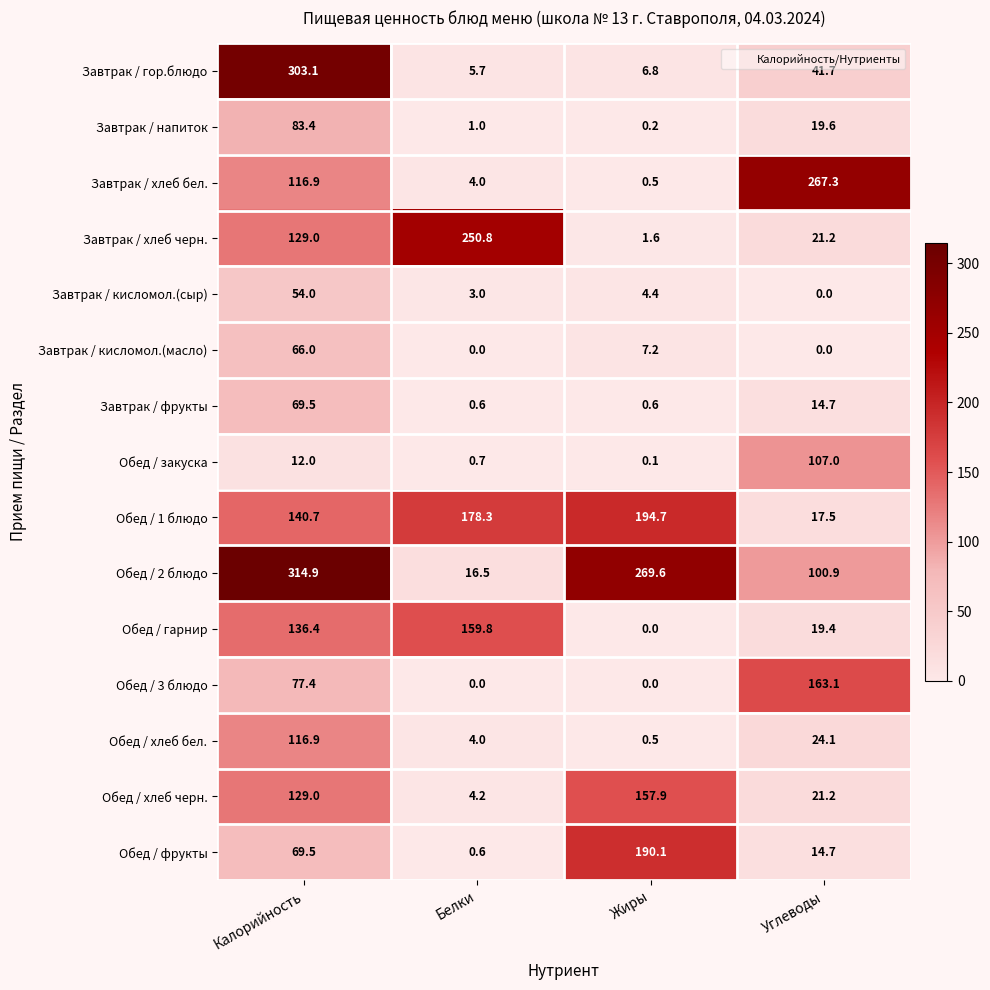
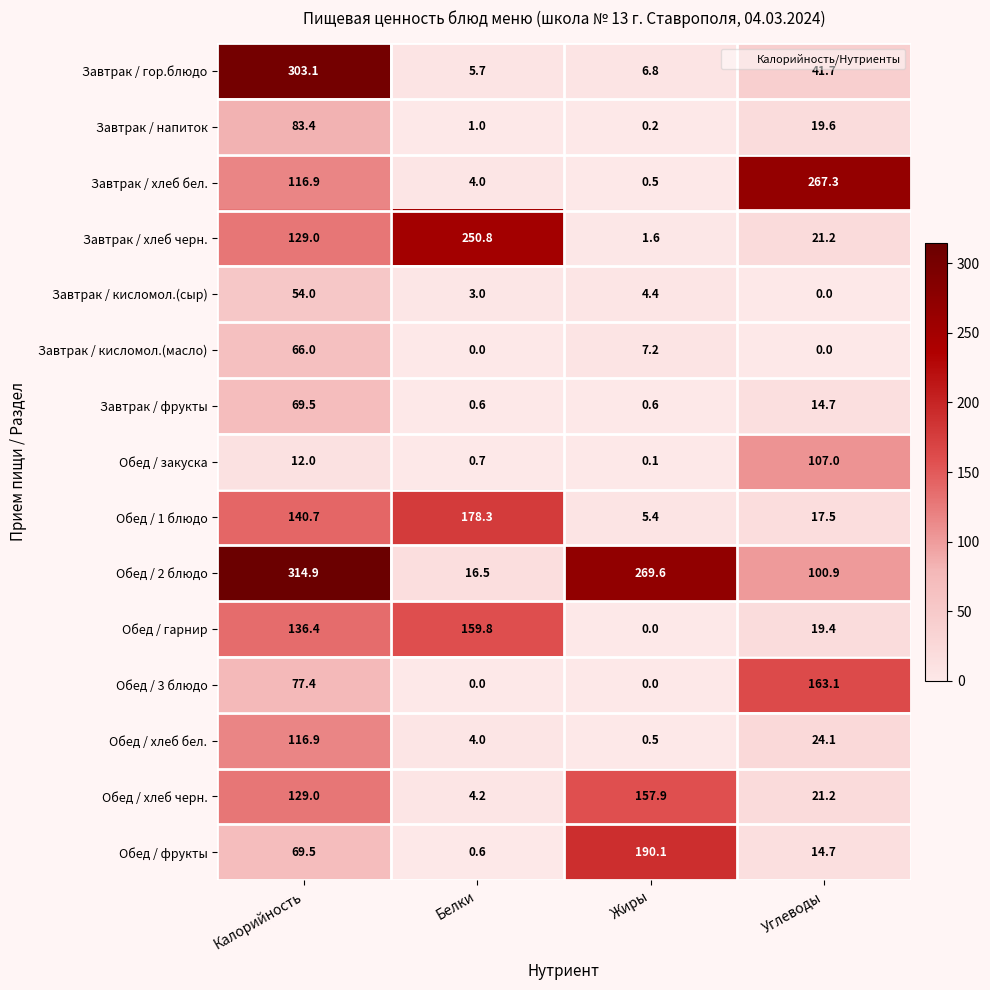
  {
    "Завтрак / гор.блюдо": {
      "Калорийность": 303.1,
      "Белки": 5.7,
      "Жиры": 6.8
    },
    "Завтрак / напиток": {
      "Калорийность": 83.4,
      "Белки": 1.0,
      "Жиры": 0.2,
      "Углеводы": 19.6
    },
    "Завтрак / хлеб бел.": {
      "Калорийность": 116.9,
      "Белки": 4.0,
      "Жиры": 0.5,
      "Углеводы": 267.3
    },
    "Завтрак / хлеб черн.": {
      "Калорийность": 129.0,
      "Белки": 250.8,
      "Жиры": 1.6,
      "Углеводы": 21.2
    },
    "Завтрак / кисломол.(сыр)": {
      "Калорийность": 54.0,
      "Белки": 3.0,
      "Жиры": 4.4,
      "Углеводы": 0.0
    },
    "Завтрак / кисломол.(масло)": {
      "Калорийность": 66.0,
      "Белки": 0.0,
      "Жиры": 7.2,
      "Углеводы": 0.0
    },
    "Завтрак / фрукты": {
      "Калорийность": 69.5,
      "Белки": 0.6,
      "Жиры": 0.6,
      "Углеводы": 14.7
    },
    "Обед / закуска": {
      "Калорийность": 12.0,
      "Белки": 0.7,
      "Жиры": 0.1,
      "Углеводы": 107.0
    },
    "Обед / 1 блюдо": {
      "Калорийность": 140.7,
      "Белки": 178.3,
-     "Жиры": 194.7,
+     "Жиры": 5.4,
      "Углеводы": 17.5
    },
    "Обед / 2 блюдо": {
      "Калорийность": 314.9,
      "Белки": 16.5,
      "Жиры": 269.6,
      "Углеводы": 100.9
    },
    "Обед / гарнир": {
      "Калорийность": 136.4,
      "Белки": 159.8,
      "Жиры": 0.0,
      "Углеводы": 19.4
    },
    "Обед / 3 блюдо": {
      "Калорийность": 77.4,
      "Белки": 0.0,
      "Жиры": 0.0,
      "Углеводы": 163.1
    },
    "Обед / хлеб бел.": {
      "Калорийность": 116.9,
      "Белки": 4.0,
      "Жиры": 0.5,
      "Углеводы": 24.1
    },
    "Обед / хлеб черн.": {
      "Калорийность": 129.0,
      "Белки": 4.2,
      "Жиры": 157.9,
      "Углеводы": 21.2
    },
    "Обед / фрукты": {
      "Калорийность": 69.5,
      "Белки": 0.6,
      "Жиры": 190.1,
      "Углеводы": 14.7
    }
  }
